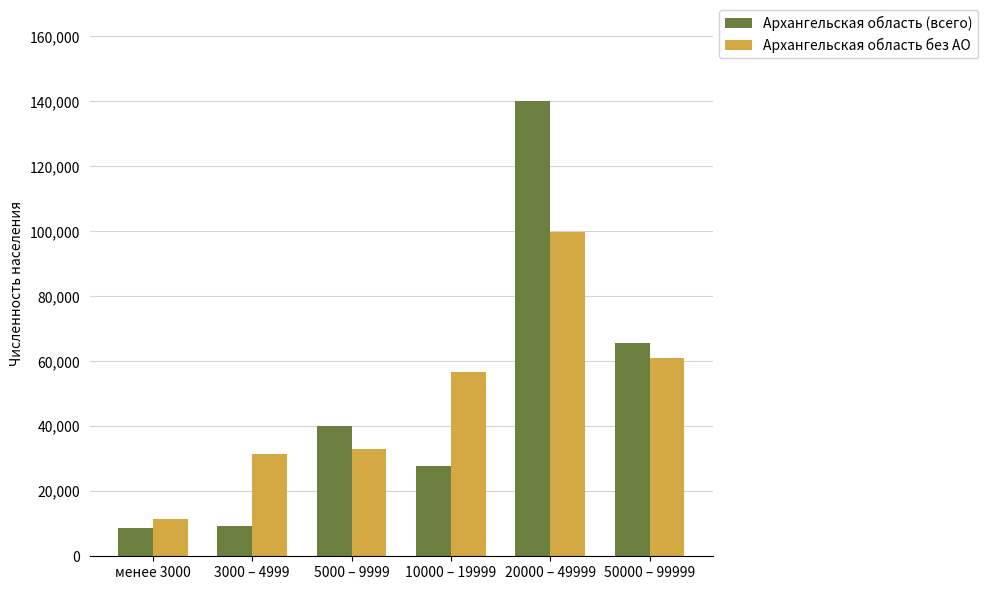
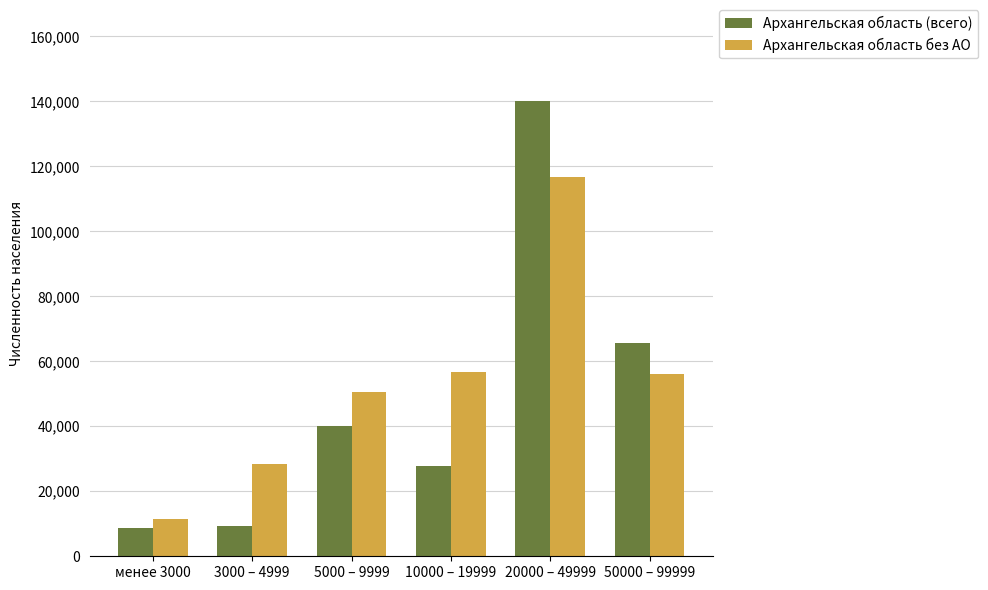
  {
    "Архангельская область (всего)": {
      "менее 3000": "9,000",
      "3000 – 4999": "9,000",
      "5000 – 9999": "40,000",
      "10000 – 19999": "28,000",
      "20000 – 49999": "140,000",
      "50000 – 99999": "66,000"
    },
    "Архангельская область без АО": {
      "менее 3000": "11,000",
-     "3000 – 4999": "31,000",
-     "5000 – 9999": "33,000",
+     "3000 – 4999": "28,000",
+     "5000 – 9999": "51,000",
      "10000 – 19999": "57,000",
-     "20000 – 49999": "100,000",
-     "50000 – 99999": "61,000"
+     "20000 – 49999": "117,000",
+     "50000 – 99999": "56,000"
    }
  }
